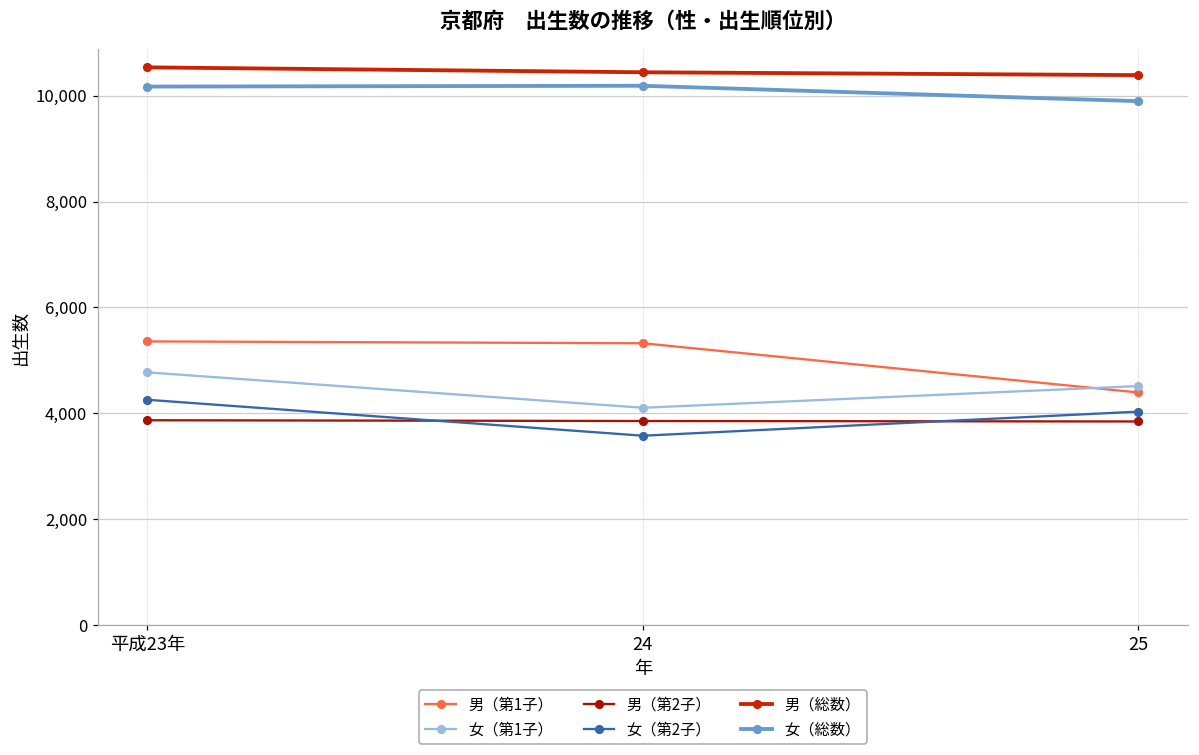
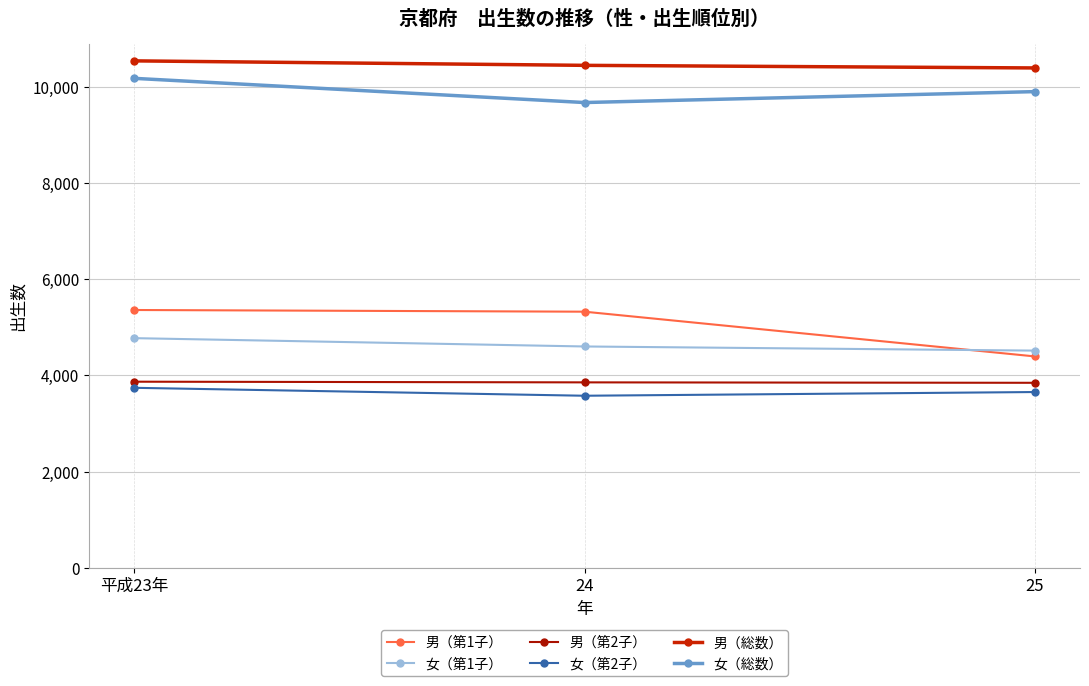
  {
    "男（第1子）": {
      "平成23年": "5,400",
      "24": "5,300",
      "25": "4,400"
    },
    "女（第1子）": {
      "平成23年": "4,800",
-     "24": "4,100",
+     "24": "4,600",
      "25": "4,500"
    },
    "女（第2子）": {
-     "平成23年": "4,300",
+     "平成23年": "3,700",
      "24": "3,600",
-     "25": "4,000"
+     "25": "3,700"
    },
    "女（総数）": {
      "平成23年": "10,200",
-     "24": "10,200",
+     "24": "9,700",
      "25": "9,900"
    }
  }
